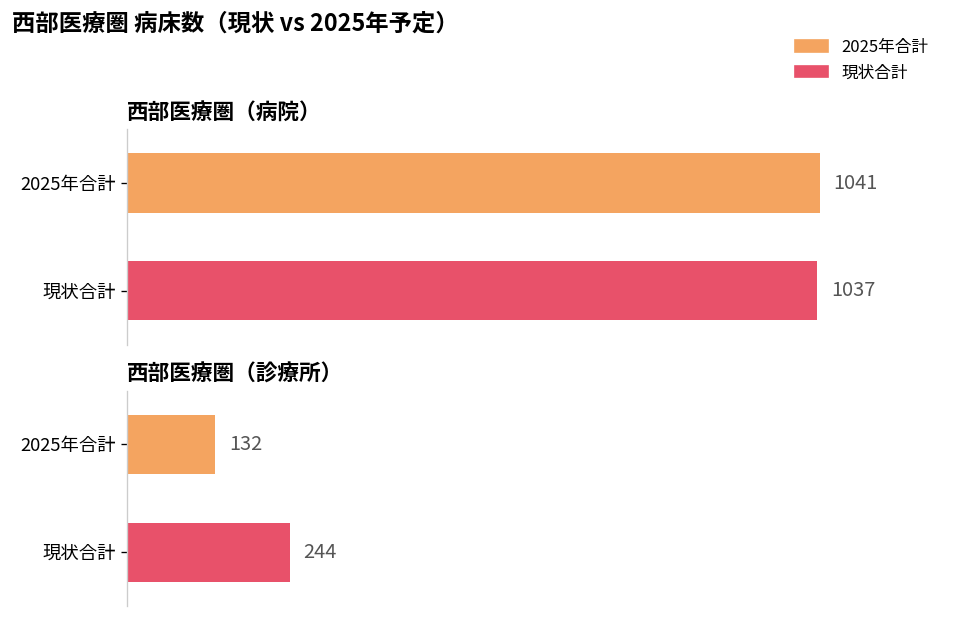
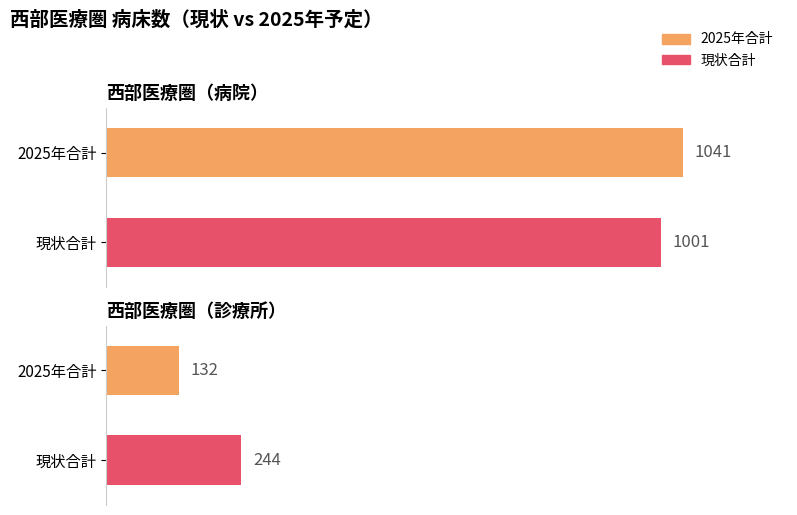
  {
    "西部医療圏（病院）": {
      "2025年合計": 1041,
-     "現状合計": 1037
+     "現状合計": 1001
    },
    "西部医療圏（診療所）": {
      "2025年合計": 132,
      "現状合計": 244
    }
  }
